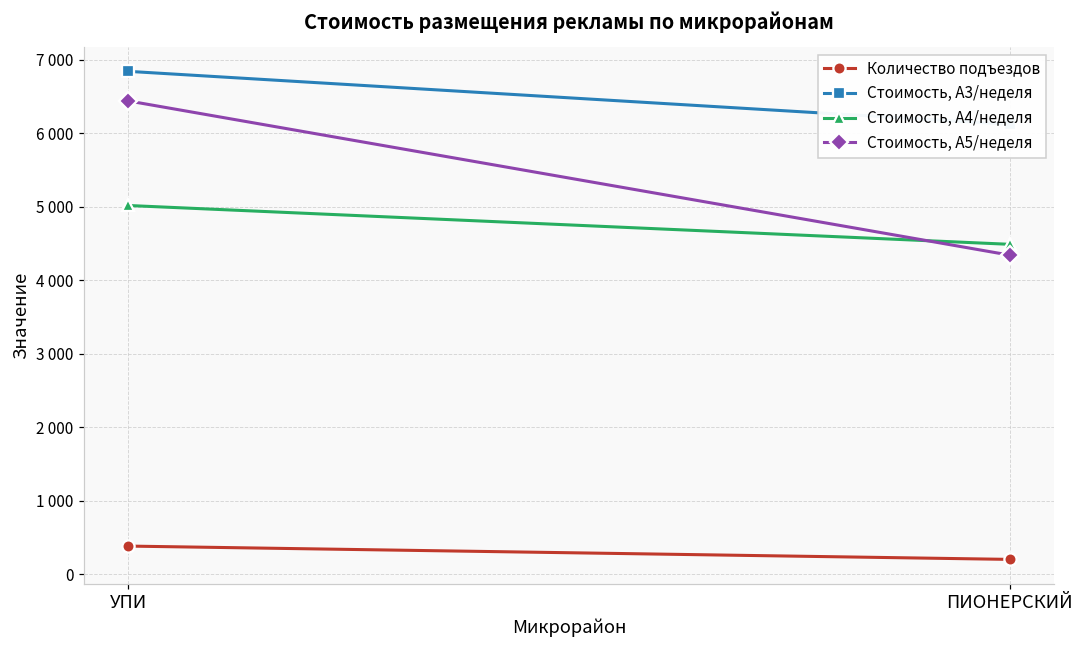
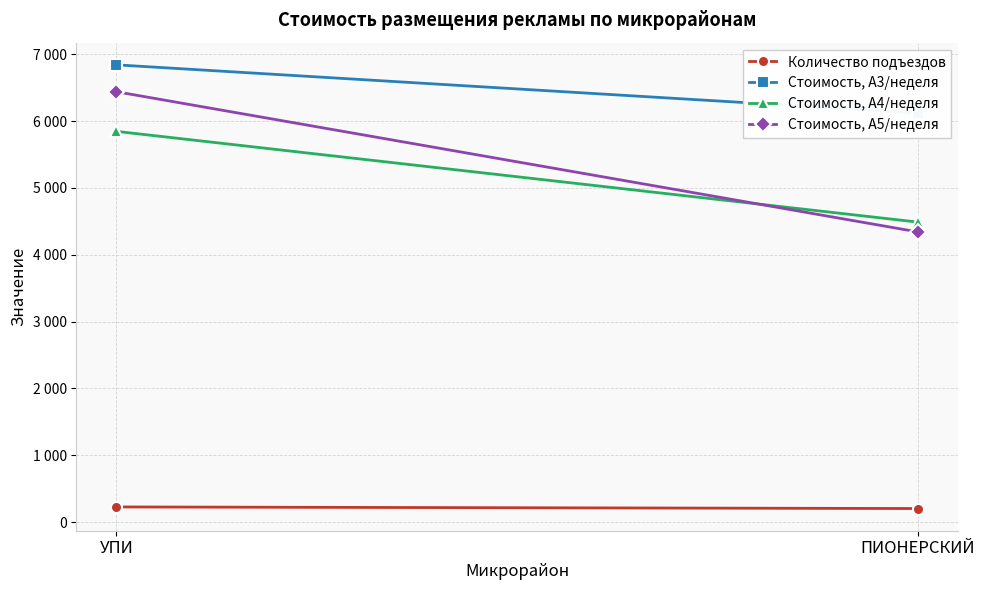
  {
    "Количество подъездов": {
-     "УПИ": 400,
+     "УПИ": 200,
      "ПИОНЕРСКИЙ": 200
    },
    "Стоимость, А3/неделя": {
      "УПИ": 6800
    },
    "Стоимость, А4/неделя": {
-     "УПИ": 5000,
+     "УПИ": 5800,
      "ПИОНЕРСКИЙ": 4500
    },
    "Стоимость, А5/неделя": {
      "УПИ": 6400,
      "ПИОНЕРСКИЙ": 4300
    }
  }
